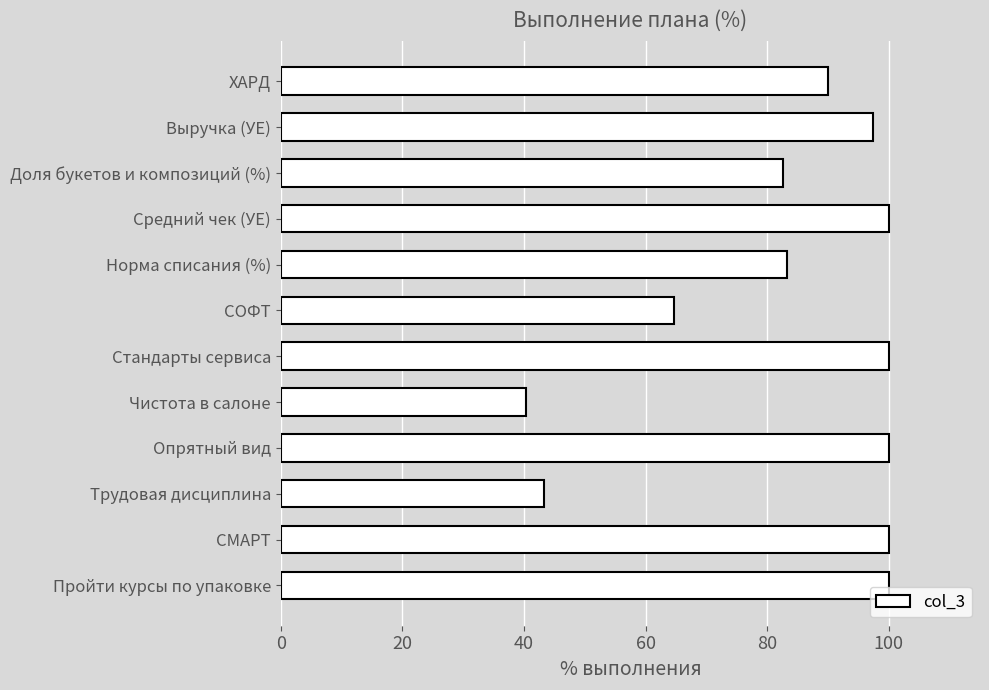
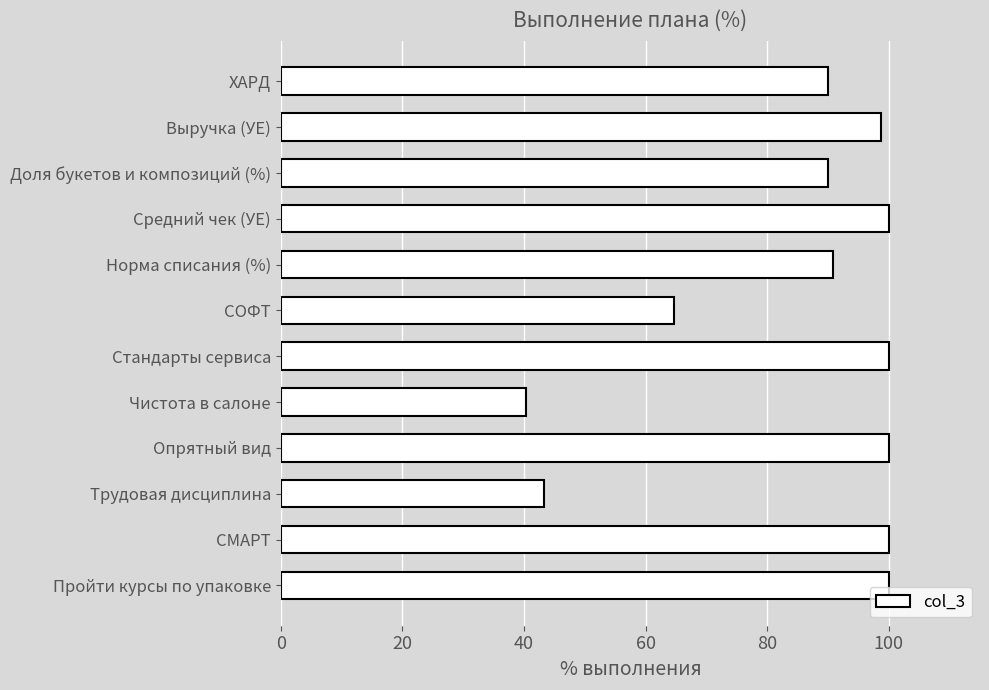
  {
    "ХАРД": 90,
-   "Выручка (УЕ)": 97,
-   "Доля букетов и композиций (%)": 83,
+   "Выручка (УЕ)": 99,
+   "Доля букетов и композиций (%)": 90,
    "Средний чек (УЕ)": 100,
-   "Норма списания (%)": 83,
+   "Норма списания (%)": 91,
    "СОФТ": 65,
    "Стандарты сервиса": 100,
    "Чистота в салоне": 40,
    "Опрятный вид": 100,
    "Трудовая дисциплина": 43,
    "СМАРТ": 100,
    "Пройти курсы по упаковке": 100
  }
